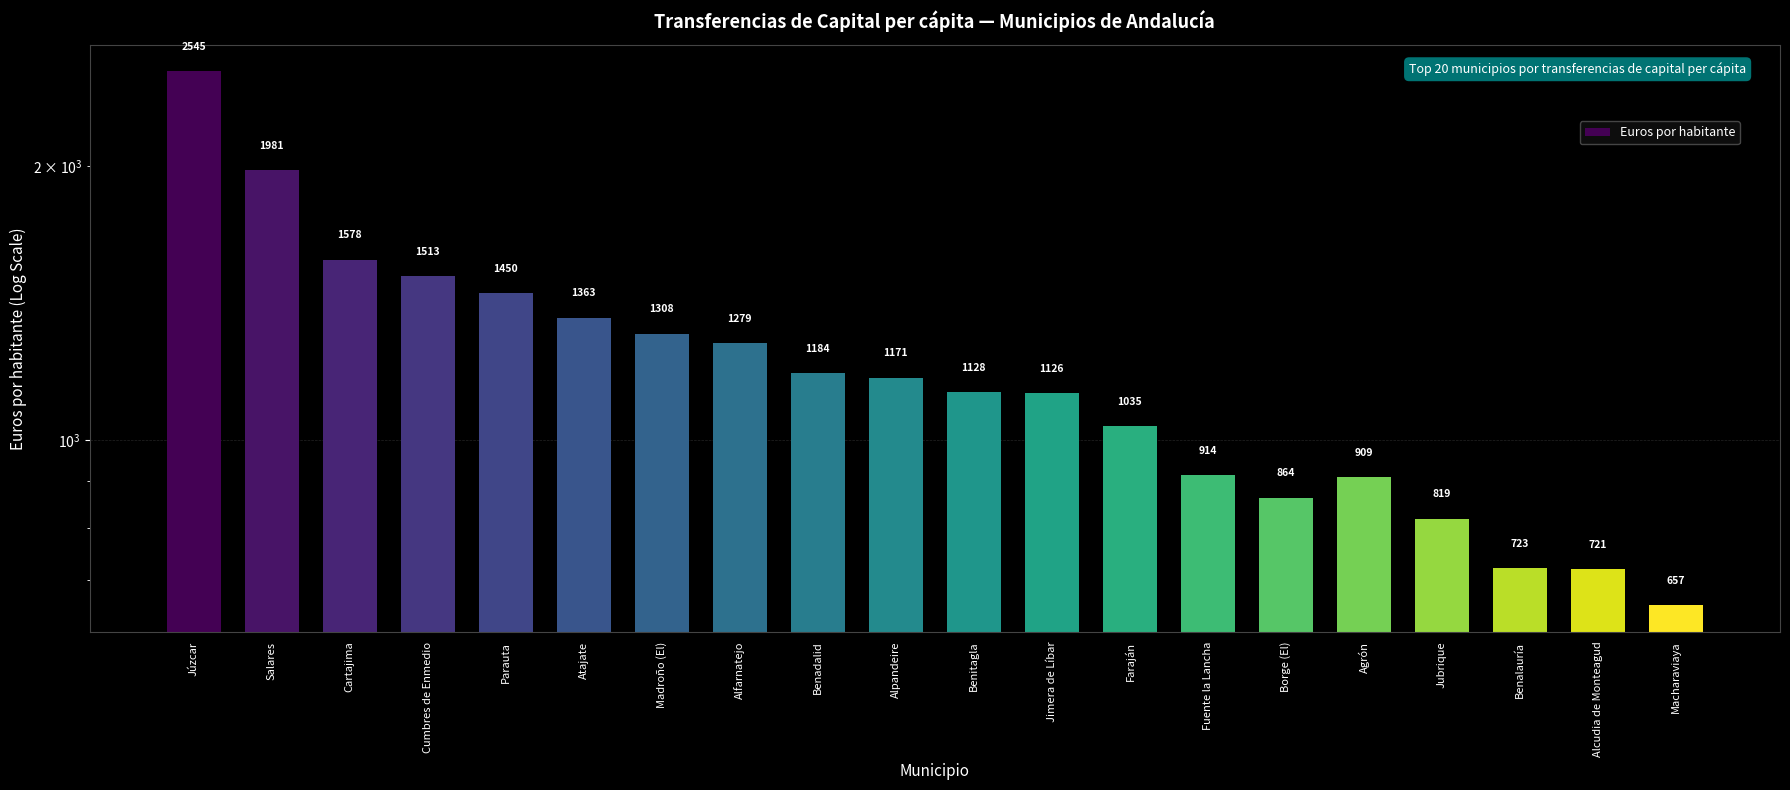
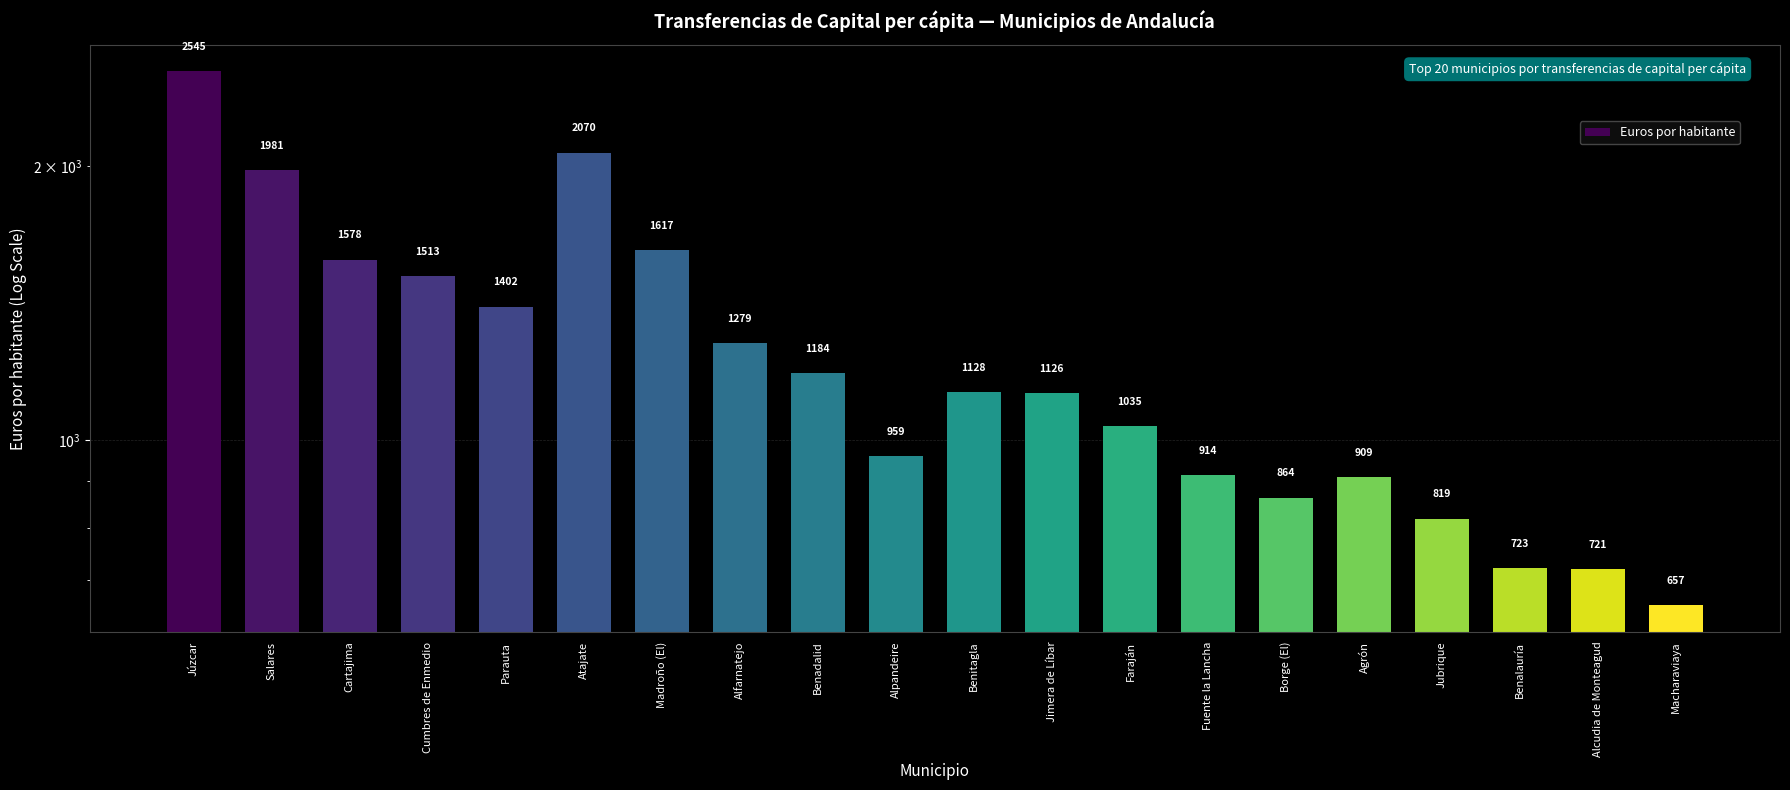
  {
    "Júzcar": 2545,
    "Salares": 1981,
    "Cartajima": 1578,
    "Cumbres de Enmedio": 1513,
-   "Parauta": 1450,
-   "Atajate": 1363,
-   "Madroño (El)": 1308,
+   "Parauta": 1402,
+   "Atajate": 2070,
+   "Madroño (El)": 1617,
    "Alfarnatejo": 1279,
    "Benadalid": 1184,
-   "Alpandeire": 1171,
+   "Alpandeire": 959,
    "Benitagla": 1128,
    "Jimera de Líbar": 1126,
    "Faraján": 1035,
    "Fuente la Lancha": 914,
    "Borge (El)": 864,
    "Agrón": 909,
    "Jubrique": 819,
    "Benalauría": 723,
    "Alcudia de Monteagud": 721,
    "Macharaviaya": 657
  }
